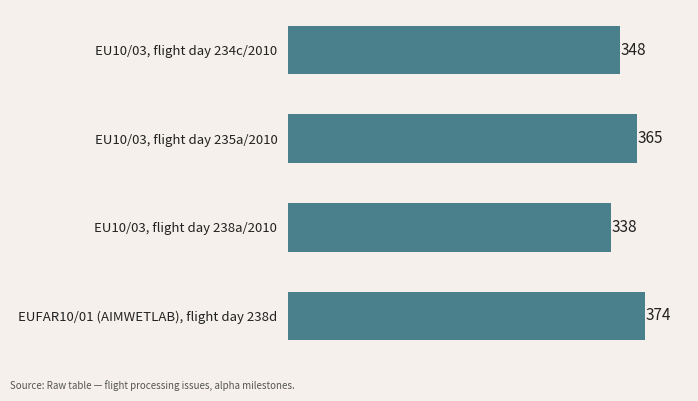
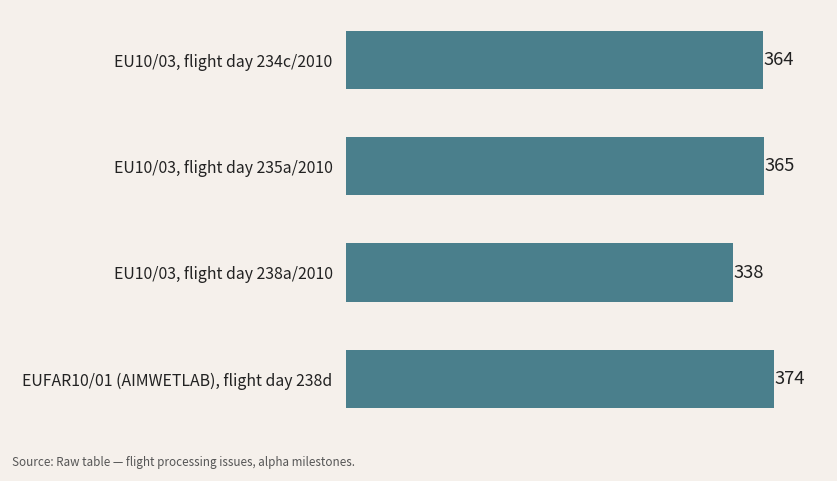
  {
-   "EU10/03, flight day 234c/2010": 348,
+   "EU10/03, flight day 234c/2010": 364,
    "EU10/03, flight day 235a/2010": 365,
    "EU10/03, flight day 238a/2010": 338,
    "EUFAR10/01 (AIMWETLAB), flight day 238d": 374
  }
